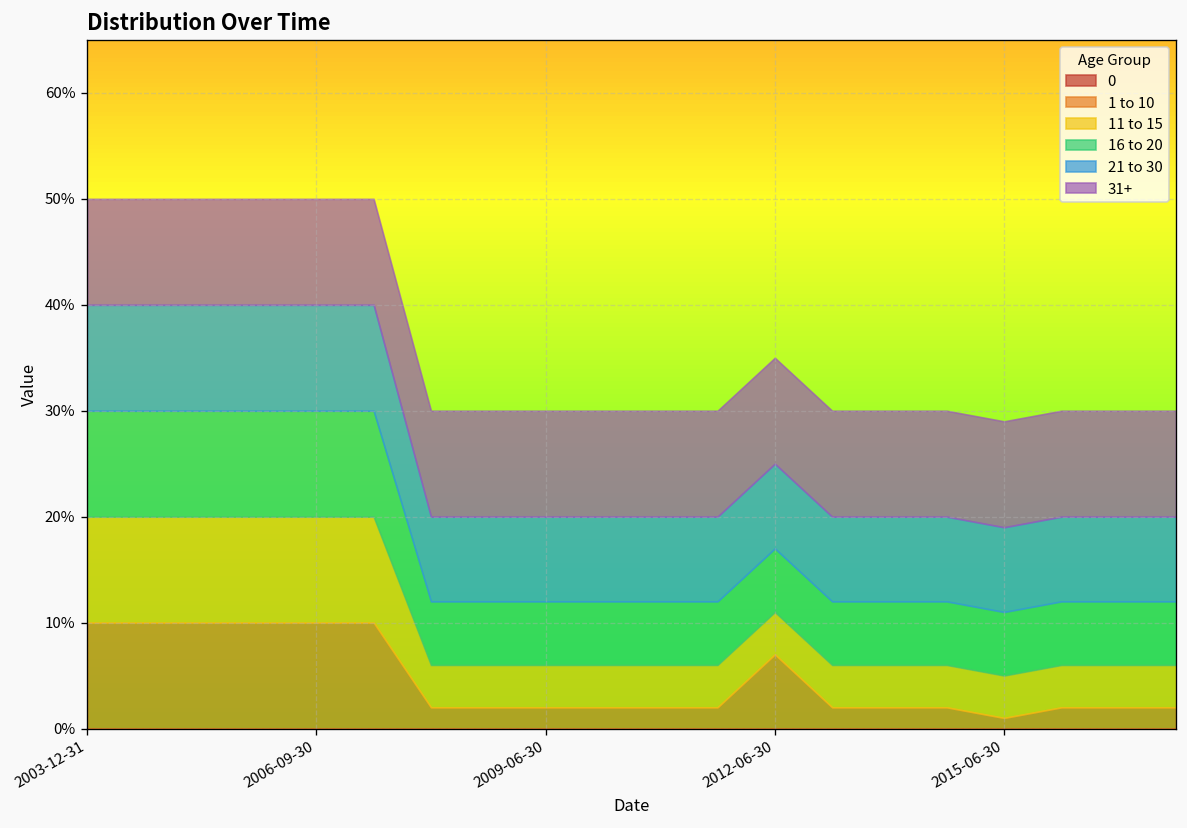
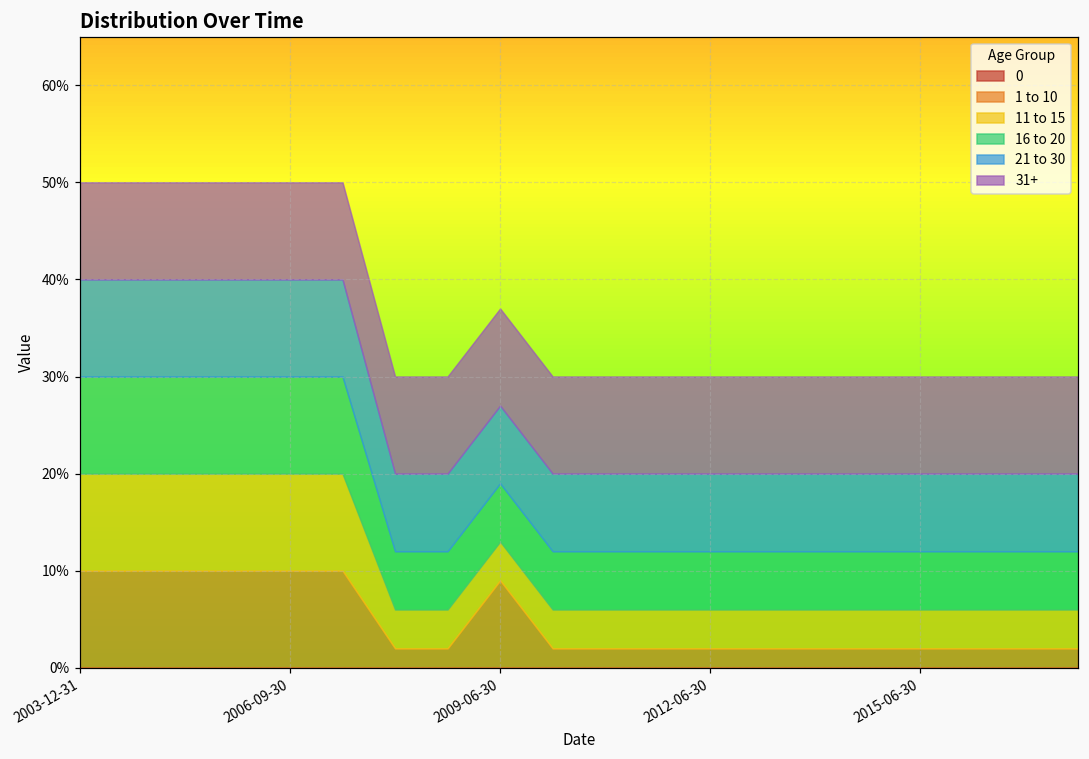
  {
    "0": {
      "2003-12-31": "0%",
      "2006-09-30": "0%",
      "2009-06-30": "0%",
      "2012-06-30": "0%",
      "2015-06-30": "0%"
    },
    "1 to 10": {
      "2003-12-31": "10%",
      "2006-09-30": "10%",
-     "2009-06-30": "2%",
-     "2012-06-30": "7%",
-     "2015-06-30": "1%"
+     "2009-06-30": "9%",
+     "2012-06-30": "2%",
+     "2015-06-30": "2%"
    },
    "11 to 15": {
      "2003-12-31": "10%",
      "2006-09-30": "10%",
      "2009-06-30": "4%",
      "2012-06-30": "4%",
      "2015-06-30": "4%"
    },
    "16 to 20": {
      "2003-12-31": "10%",
      "2006-09-30": "10%",
      "2009-06-30": "6%",
      "2012-06-30": "6%",
      "2015-06-30": "6%"
    },
    "21 to 30": {
      "2003-12-31": "10%",
      "2006-09-30": "10%",
      "2009-06-30": "8%",
      "2012-06-30": "8%",
      "2015-06-30": "8%"
    },
    "31+": {
      "2003-12-31": "10%",
      "2006-09-30": "10%",
      "2009-06-30": "10%",
      "2012-06-30": "10%",
      "2015-06-30": "10%"
    }
  }
